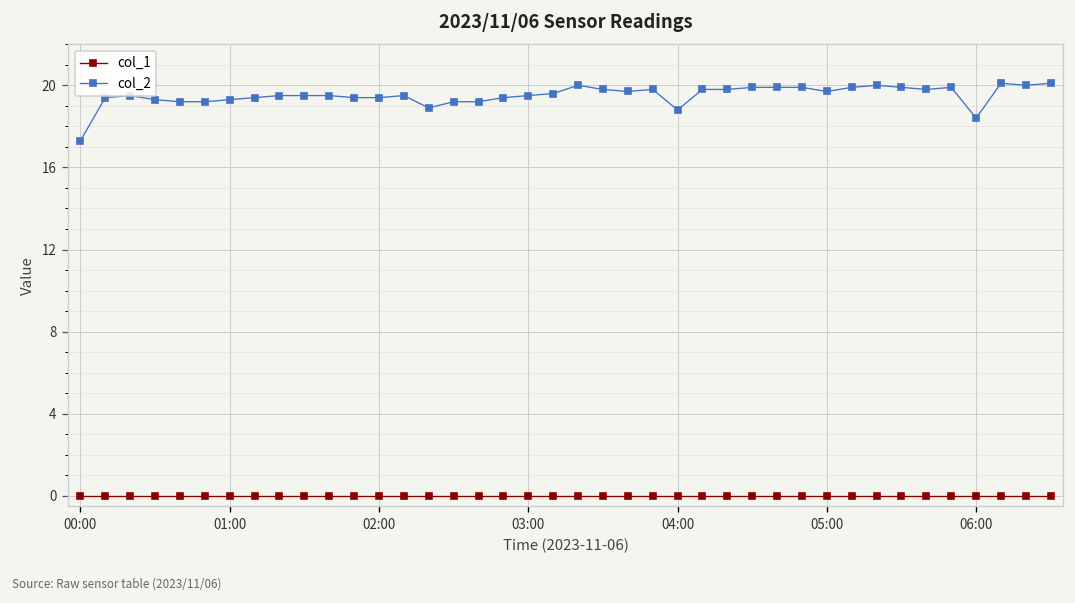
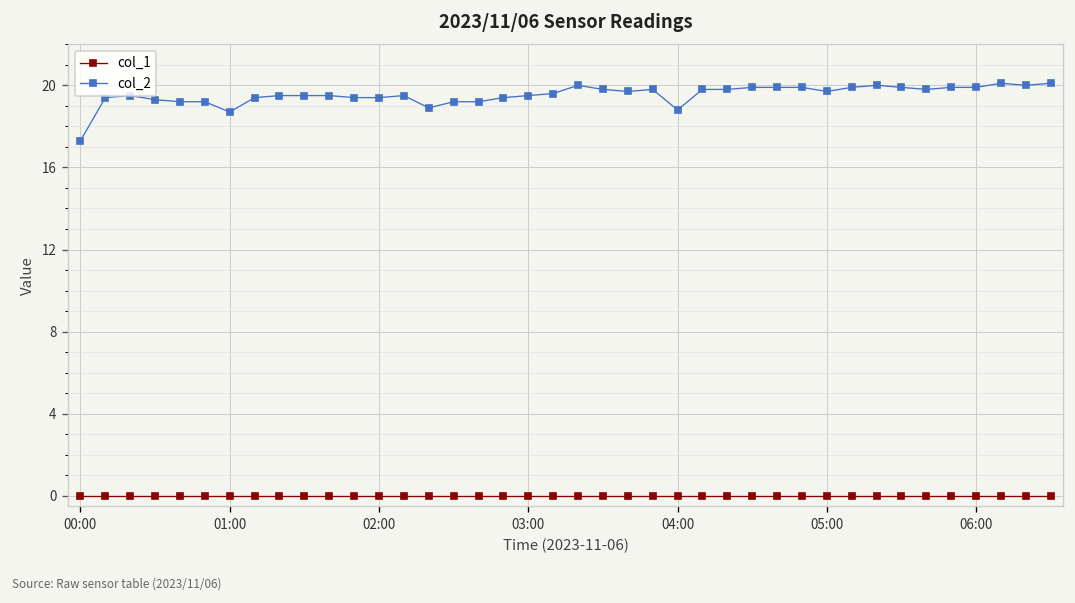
  {
    "col_1": {
      "00:00": 0.0,
      "01:00": 0.0,
      "02:00": 0.0,
      "03:00": 0.0,
      "04:00": 0.0,
      "05:00": 0.0,
      "06:00": 0.0
    },
    "col_2": {
      "00:00": 17.3,
-     "01:00": 19.3,
+     "01:00": 18.7,
      "02:00": 19.4,
      "03:00": 19.5,
      "04:00": 18.8,
      "05:00": 19.7,
-     "06:00": 18.4
+     "06:00": 19.9
    }
  }
